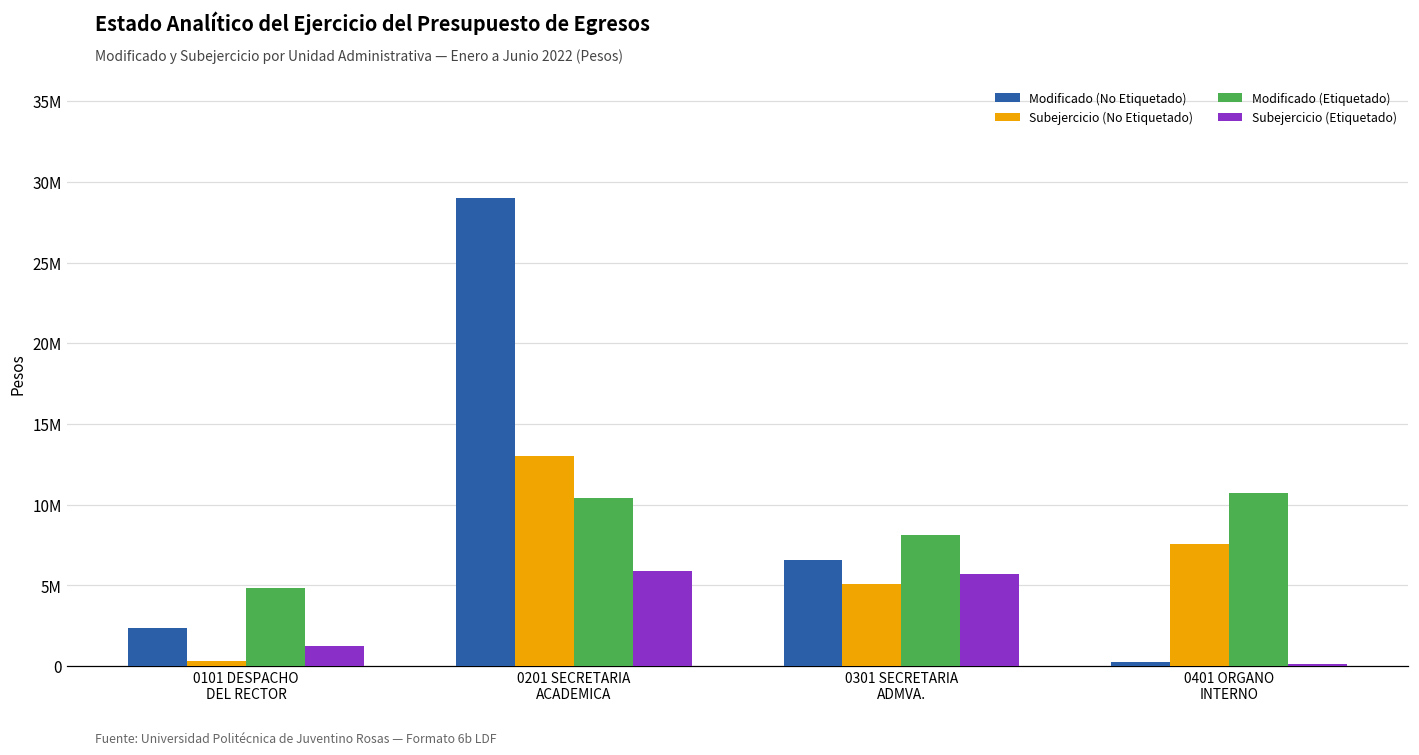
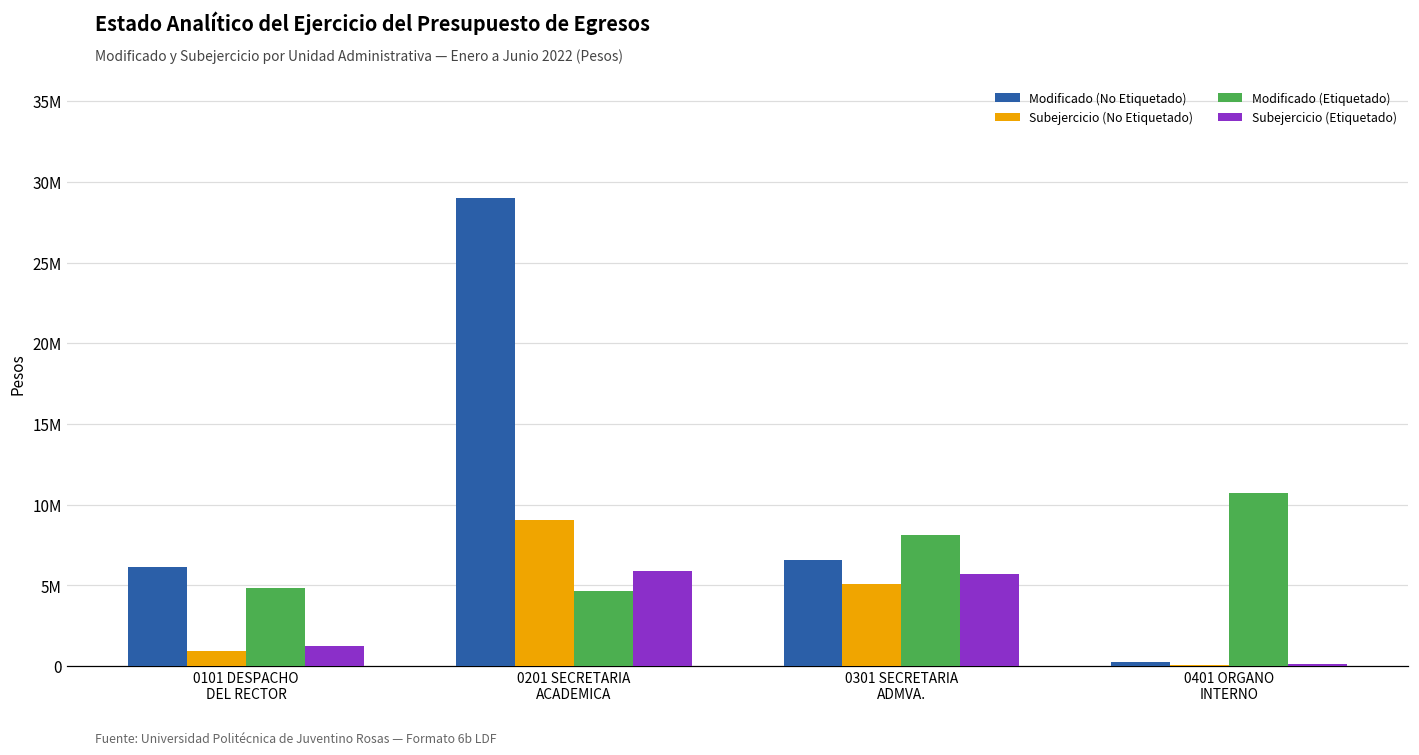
  {
    "Modificado (No Etiquetado)": {
-     "0101 DESPACHO DEL RECTOR": 2400000,
+     "0101 DESPACHO DEL RECTOR": 6100000,
      "0201 SECRETARIA ACADEMICA": 29000000,
      "0301 SECRETARIA ADMVA.": 6500000,
      "0401 ORGANO INTERNO": 200000
    },
    "Subejercicio (No Etiquetado)": {
-     "0101 DESPACHO DEL RECTOR": 300000,
-     "0201 SECRETARIA ACADEMICA": 13000000,
+     "0101 DESPACHO DEL RECTOR": 900000,
+     "0201 SECRETARIA ACADEMICA": 9000000,
      "0301 SECRETARIA ADMVA.": 5100000,
-     "0401 ORGANO INTERNO": 7600000
+     "0401 ORGANO INTERNO": 100000
    },
    "Modificado (Etiquetado)": {
      "0101 DESPACHO DEL RECTOR": 4800000,
-     "0201 SECRETARIA ACADEMICA": 10400000,
+     "0201 SECRETARIA ACADEMICA": 4700000,
      "0301 SECRETARIA ADMVA.": 8100000,
      "0401 ORGANO INTERNO": 10700000
    },
    "Subejercicio (Etiquetado)": {
      "0101 DESPACHO DEL RECTOR": 1200000,
      "0201 SECRETARIA ACADEMICA": 5900000,
      "0301 SECRETARIA ADMVA.": 5700000
    }
  }
